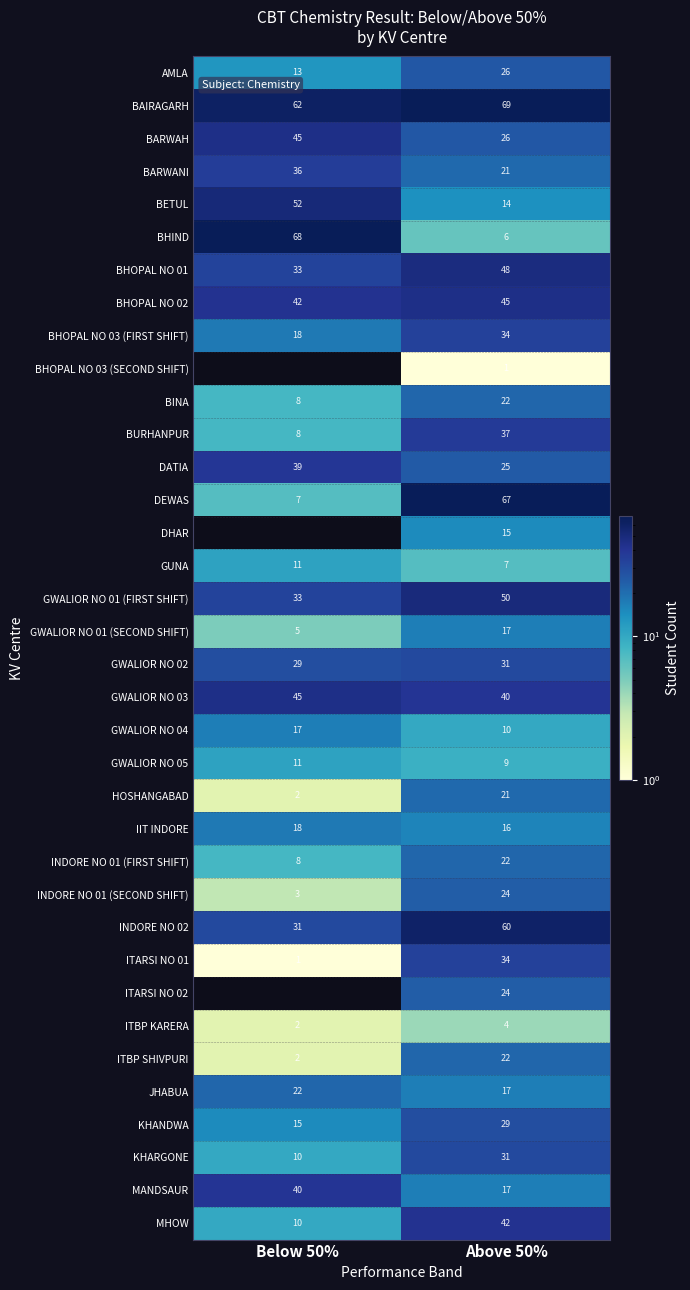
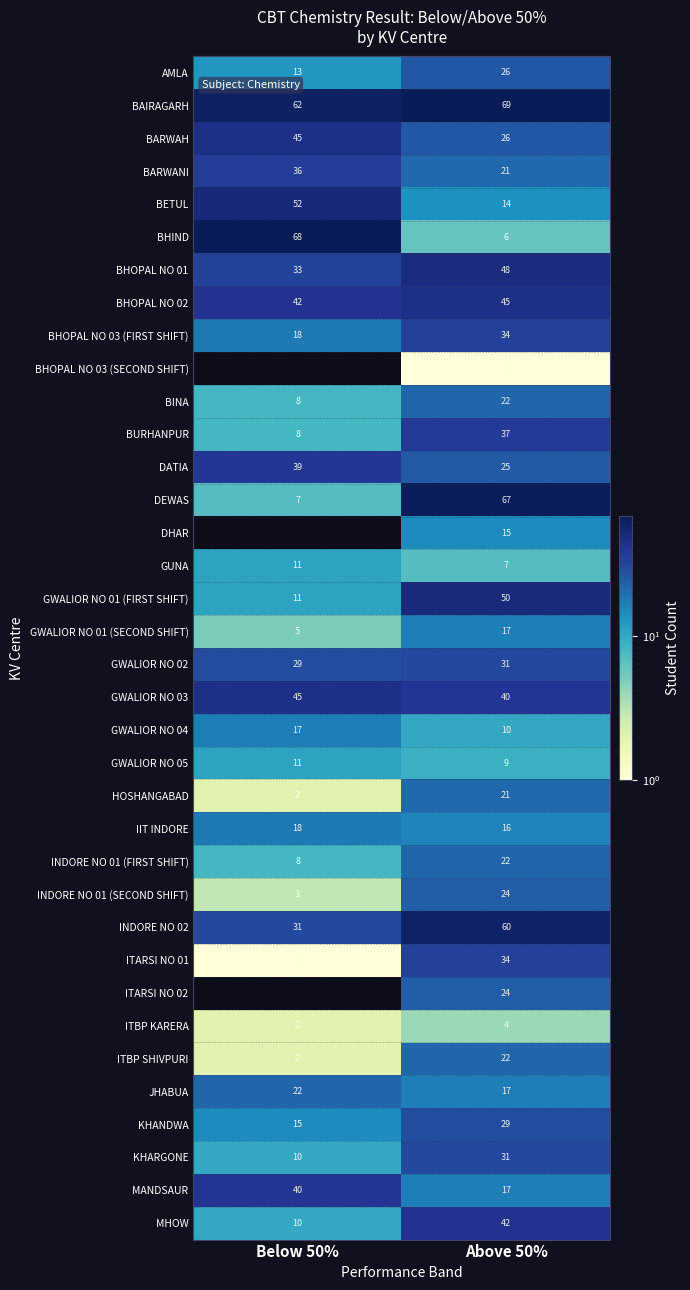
  {
    "AMLA": {
      "Above 50%": 26
    },
    "BAIRAGARH": {
      "Below 50%": 62,
      "Above 50%": 69
    },
    "BARWAH": {
      "Below 50%": 45,
      "Above 50%": 26
    },
    "BARWANI": {
      "Below 50%": 36,
      "Above 50%": 21
    },
    "BETUL": {
      "Below 50%": 52,
      "Above 50%": 14
    },
    "BHIND": {
      "Below 50%": 68,
      "Above 50%": 6
    },
    "BHOPAL NO 01": {
      "Below 50%": 33,
      "Above 50%": 48
    },
    "BHOPAL NO 02": {
      "Below 50%": 42,
      "Above 50%": 45
    },
    "BHOPAL NO 03 (FIRST SHIFT)": {
      "Below 50%": 18,
      "Above 50%": 34
    },
    "BINA": {
      "Below 50%": 8,
      "Above 50%": 22
    },
    "BURHANPUR": {
      "Below 50%": 8,
      "Above 50%": 37
    },
    "DATIA": {
      "Below 50%": 39,
      "Above 50%": 25
    },
    "DEWAS": {
      "Below 50%": 7,
      "Above 50%": 67
    },
    "DHAR": {
      "Above 50%": 15
    },
    "GUNA": {
      "Below 50%": 11,
      "Above 50%": 7
    },
    "GWALIOR NO 01 (FIRST SHIFT)": {
-     "Below 50%": 33,
+     "Below 50%": 11,
      "Above 50%": 50
    },
    "GWALIOR NO 01 (SECOND SHIFT)": {
      "Below 50%": 5,
      "Above 50%": 17
    },
    "GWALIOR NO 02": {
      "Below 50%": 29,
      "Above 50%": 31
    },
    "GWALIOR NO 03": {
      "Below 50%": 45,
      "Above 50%": 40
    },
    "GWALIOR NO 04": {
      "Below 50%": 17,
      "Above 50%": 10
    },
    "GWALIOR NO 05": {
      "Below 50%": 11,
      "Above 50%": 9
    },
    "HOSHANGABAD": {
      "Below 50%": 2,
      "Above 50%": 21
    },
    "IIT INDORE": {
      "Below 50%": 18,
      "Above 50%": 16
    },
    "INDORE NO 01 (FIRST SHIFT)": {
      "Below 50%": 8,
      "Above 50%": 22
    },
    "INDORE NO 01 (SECOND SHIFT)": {
      "Below 50%": 3,
      "Above 50%": 24
    },
    "INDORE NO 02": {
      "Below 50%": 31,
      "Above 50%": 60
    },
    "ITARSI NO 01": {
      "Above 50%": 34
    },
    "ITARSI NO 02": {
      "Above 50%": 24
    },
    "ITBP KARERA": {
      "Below 50%": 2,
      "Above 50%": 4
    },
    "ITBP SHIVPURI": {
      "Below 50%": 2,
      "Above 50%": 22
    },
    "JHABUA": {
      "Below 50%": 22,
      "Above 50%": 17
    },
    "KHANDWA": {
      "Below 50%": 15,
      "Above 50%": 29
    },
    "KHARGONE": {
      "Below 50%": 10,
      "Above 50%": 31
    },
    "MANDSAUR": {
      "Below 50%": 40,
      "Above 50%": 17
    },
    "MHOW": {
      "Below 50%": 10,
      "Above 50%": 42
    }
  }
